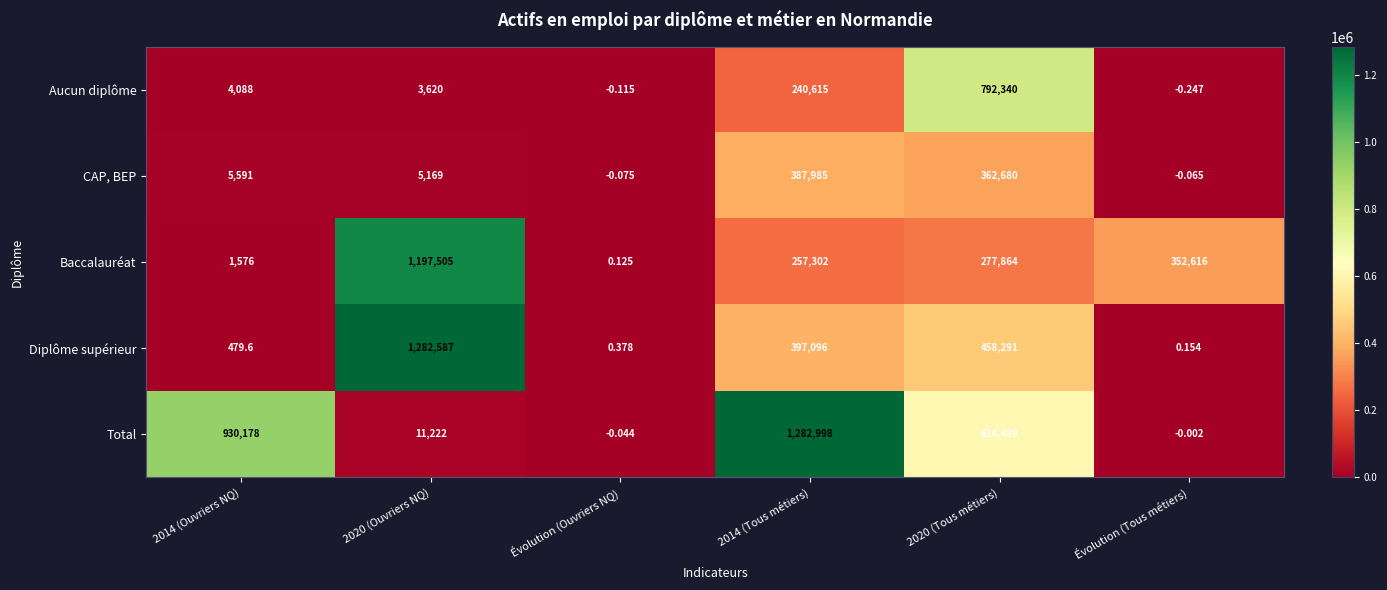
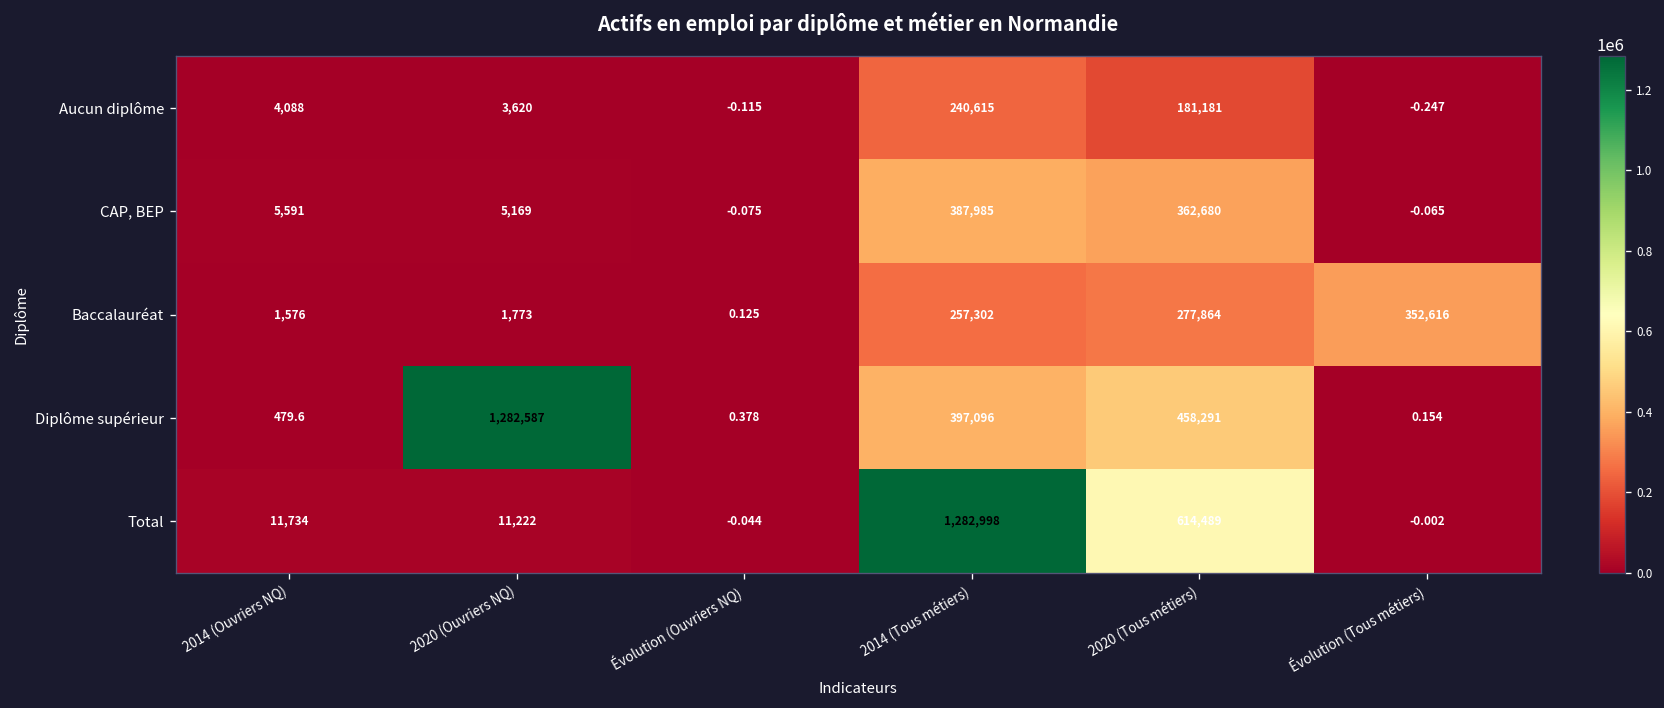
  {
    "Aucun diplôme": {
      "2014 (Ouvriers NQ)": "4,088",
      "2020 (Ouvriers NQ)": "3,620",
      "Évolution (Ouvriers NQ)": "-0.115",
      "2014 (Tous métiers)": "240,615",
-     "2020 (Tous métiers)": "792,340",
+     "2020 (Tous métiers)": "181,181",
      "Évolution (Tous métiers)": "-0.247"
    },
    "CAP, BEP": {
      "2014 (Ouvriers NQ)": "5,591",
      "2020 (Ouvriers NQ)": "5,169",
      "Évolution (Ouvriers NQ)": "-0.075",
      "2014 (Tous métiers)": "387,985",
      "2020 (Tous métiers)": "362,680",
      "Évolution (Tous métiers)": "-0.065"
    },
    "Baccalauréat": {
      "2014 (Ouvriers NQ)": "1,576",
-     "2020 (Ouvriers NQ)": "1,197,505",
+     "2020 (Ouvriers NQ)": "1,773",
      "Évolution (Ouvriers NQ)": "0.125",
      "2014 (Tous métiers)": "257,302",
      "2020 (Tous métiers)": "277,864",
      "Évolution (Tous métiers)": "352,616"
    },
    "Diplôme supérieur": {
      "2014 (Ouvriers NQ)": "479.6",
      "2020 (Ouvriers NQ)": "1,282,587",
      "Évolution (Ouvriers NQ)": "0.378",
      "2014 (Tous métiers)": "397,096",
      "2020 (Tous métiers)": "458,291",
      "Évolution (Tous métiers)": "0.154"
    },
    "Total": {
-     "2014 (Ouvriers NQ)": "930,178",
+     "2014 (Ouvriers NQ)": "11,734",
      "2020 (Ouvriers NQ)": "11,222",
      "Évolution (Ouvriers NQ)": "-0.044",
      "2014 (Tous métiers)": "1,282,998",
      "2020 (Tous métiers)": "614,489",
      "Évolution (Tous métiers)": "-0.002"
    }
  }
